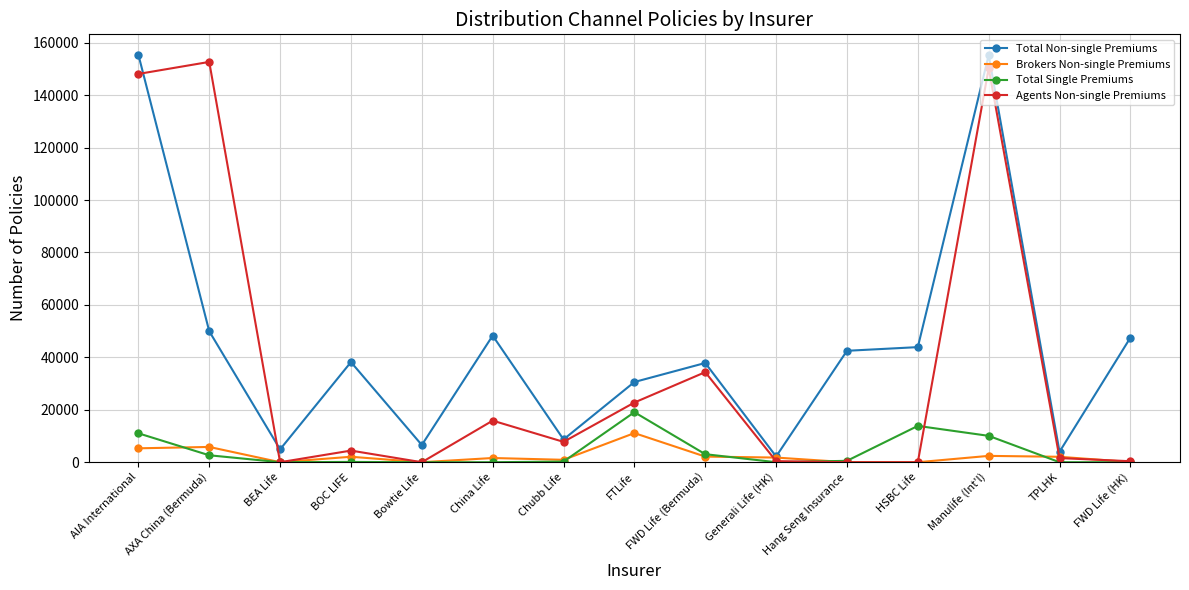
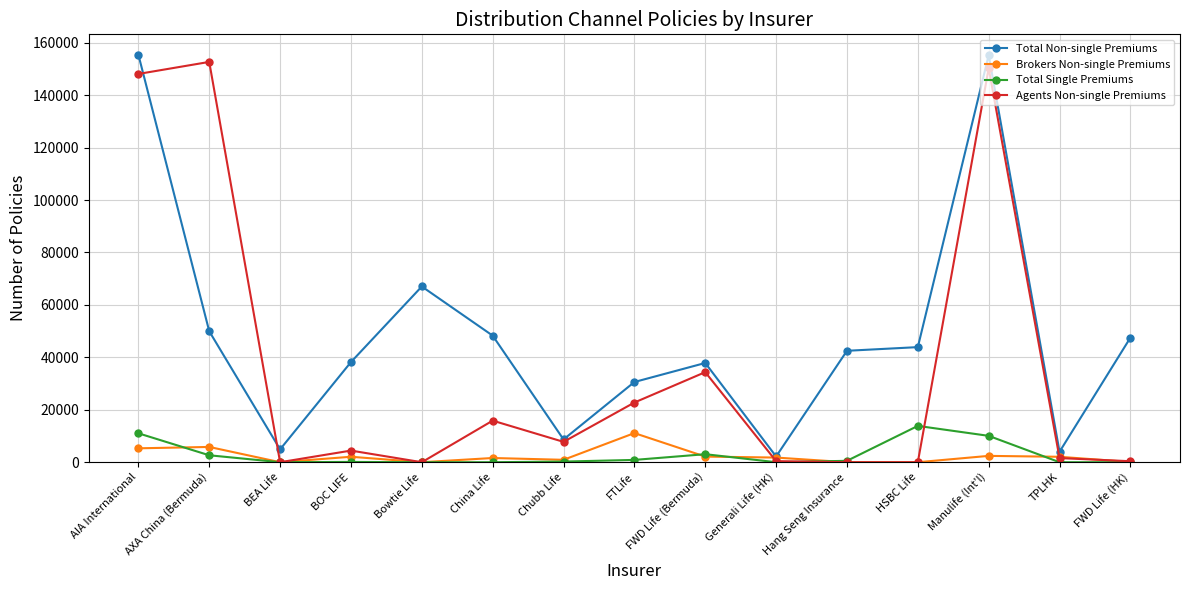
  {
    "Total Non-single Premiums": {
      "AIA International": 155000,
      "AXA China (Bermuda)": 50000,
      "BEA Life": 5000,
      "BOC LIFE": 38000,
-     "Bowtie Life": 7000,
+     "Bowtie Life": 67000,
      "China Life": 48000,
      "FTLife": 31000,
      "FWD Life (Bermuda)": 38000,
      "Hang Seng Insurance": 43000,
      "HSBC Life": 44000,
      "TPLHK": 4000,
      "FWD Life (HK)": 48000
    },
    "Brokers Non-single Premiums": {
      "AIA International": 5000,
      "AXA China (Bermuda)": 6000,
      "BOC LIFE": 2000,
      "China Life": 2000,
      "FTLife": 11000,
      "Manulife (Int'l)": 2000
    },
    "Total Single Premiums": {
      "AIA International": 11000,
      "AXA China (Bermuda)": 3000,
      "BOC LIFE": 0,
      "China Life": 0,
-     "FTLife": 19000,
+     "FTLife": 1000,
      "HSBC Life": 14000,
      "Manulife (Int'l)": 10000,
      "TPLHK": 0
    },
    "Agents Non-single Premiums": {
      "AIA International": 148000,
      "AXA China (Bermuda)": 153000,
      "BOC LIFE": 4000,
      "China Life": 16000,
      "FTLife": 23000,
      "FWD Life (Bermuda)": 34000
    }
  }
